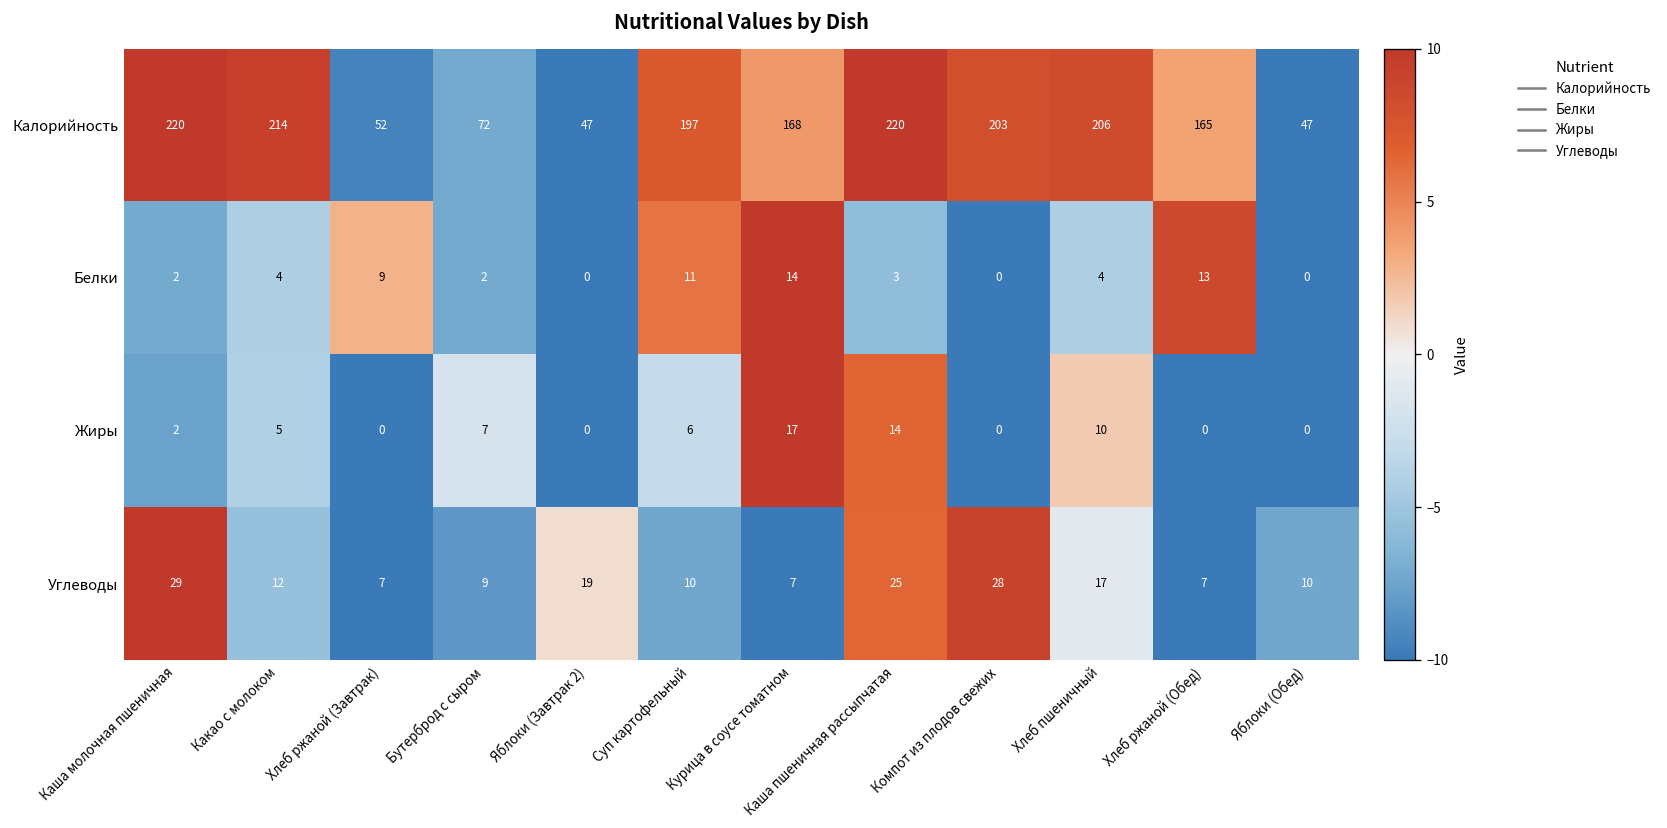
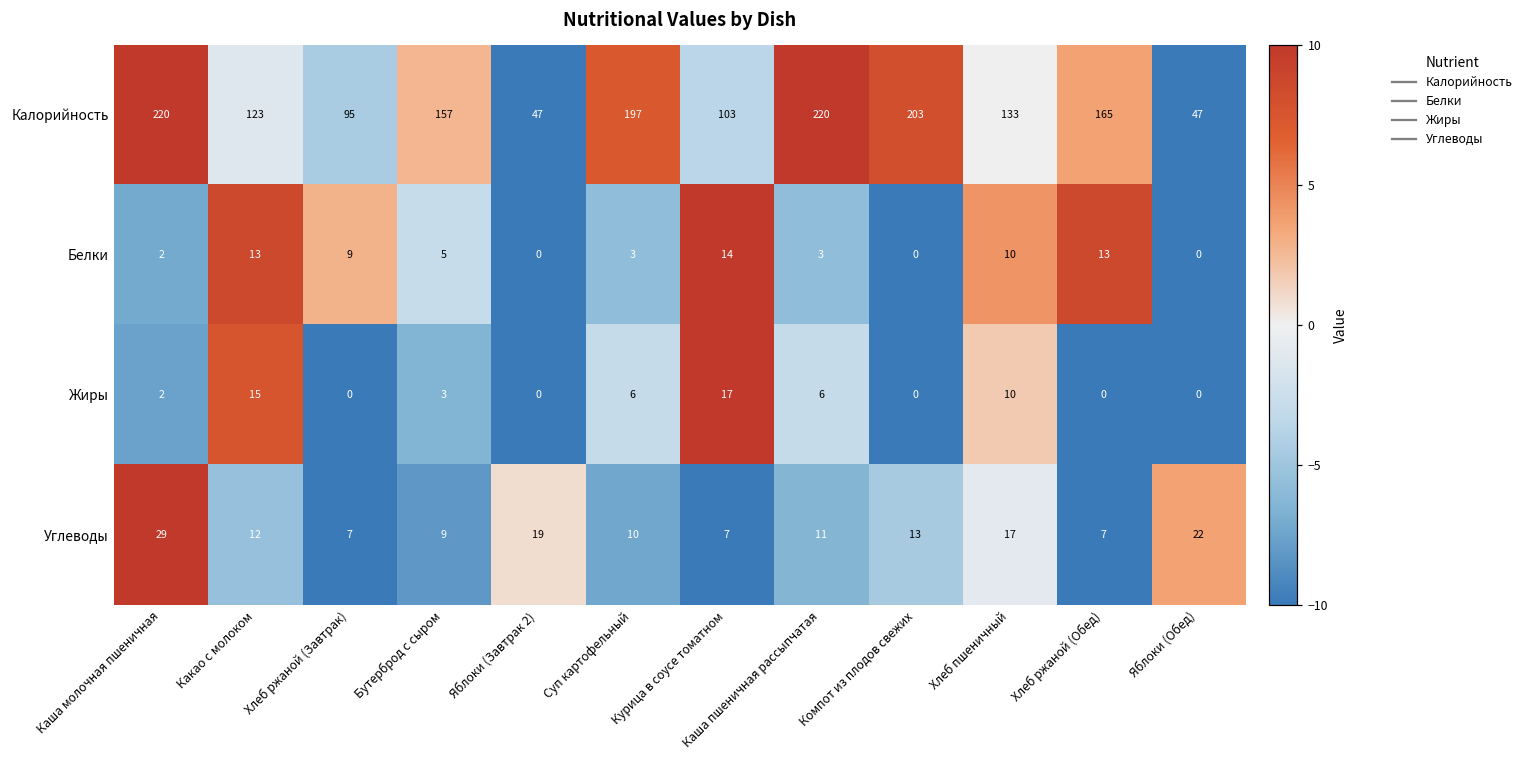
  {
    "Калорийность": {
      "Каша молочная пшеничная": 220,
-     "Какао с молоком": 214,
-     "Хлеб ржаной (Завтрак)": 52,
-     "Бутерброд с сыром": 72,
+     "Какао с молоком": 123,
+     "Хлеб ржаной (Завтрак)": 95,
+     "Бутерброд с сыром": 157,
      "Яблоки (Завтрак 2)": 47,
      "Суп картофельный": 197,
-     "Курица в соусе томатном": 168,
+     "Курица в соусе томатном": 103,
      "Каша пшеничная рассыпчатая": 220,
      "Компот из плодов свежих": 203,
-     "Хлеб пшеничный": 206,
+     "Хлеб пшеничный": 133,
      "Хлеб ржаной (Обед)": 165,
      "Яблоки (Обед)": 47
    },
    "Белки": {
      "Каша молочная пшеничная": 2,
-     "Какао с молоком": 4,
+     "Какао с молоком": 13,
      "Хлеб ржаной (Завтрак)": 9,
-     "Бутерброд с сыром": 2,
+     "Бутерброд с сыром": 5,
      "Яблоки (Завтрак 2)": 0,
-     "Суп картофельный": 11,
+     "Суп картофельный": 3,
      "Курица в соусе томатном": 14,
      "Каша пшеничная рассыпчатая": 3,
      "Компот из плодов свежих": 0,
-     "Хлеб пшеничный": 4,
+     "Хлеб пшеничный": 10,
      "Хлеб ржаной (Обед)": 13,
      "Яблоки (Обед)": 0
    },
    "Жиры": {
      "Каша молочная пшеничная": 2,
-     "Какао с молоком": 5,
+     "Какао с молоком": 15,
      "Хлеб ржаной (Завтрак)": 0,
-     "Бутерброд с сыром": 7,
+     "Бутерброд с сыром": 3,
      "Яблоки (Завтрак 2)": 0,
      "Суп картофельный": 6,
      "Курица в соусе томатном": 17,
-     "Каша пшеничная рассыпчатая": 14,
+     "Каша пшеничная рассыпчатая": 6,
      "Компот из плодов свежих": 0,
      "Хлеб пшеничный": 10,
      "Хлеб ржаной (Обед)": 0,
      "Яблоки (Обед)": 0
    },
    "Углеводы": {
      "Каша молочная пшеничная": 29,
      "Какао с молоком": 12,
      "Хлеб ржаной (Завтрак)": 7,
      "Бутерброд с сыром": 9,
      "Яблоки (Завтрак 2)": 19,
      "Суп картофельный": 10,
      "Курица в соусе томатном": 7,
-     "Каша пшеничная рассыпчатая": 25,
-     "Компот из плодов свежих": 28,
+     "Каша пшеничная рассыпчатая": 11,
+     "Компот из плодов свежих": 13,
      "Хлеб пшеничный": 17,
      "Хлеб ржаной (Обед)": 7,
-     "Яблоки (Обед)": 10
+     "Яблоки (Обед)": 22
    }
  }
